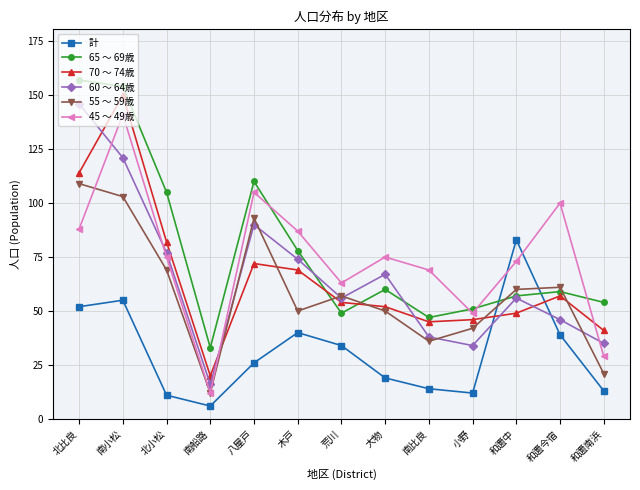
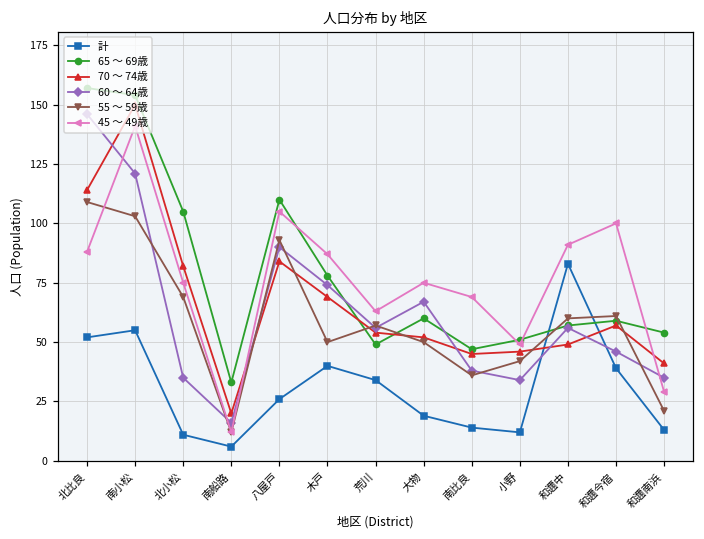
  {
    "計": {
      "北比良": 52,
      "南小松": 55,
      "北小松": 11,
      "南船路": 6,
      "八屋戸": 26,
      "木戸": 40,
      "荒川": 34,
      "大物": 19,
      "南比良": 14,
      "小野": 12,
      "和邇中": 83,
      "和邇今宿": 39,
      "和邇南浜": 13
    },
    "65 ～ 69歳": {
      "北小松": 105,
      "南船路": 33,
      "八屋戸": 110,
      "木戸": 78,
      "荒川": 49,
      "大物": 60,
      "南比良": 47,
      "小野": 51,
      "和邇今宿": 59,
      "和邇南浜": 54
    },
    "70 ～ 74歳": {
      "北比良": 114,
      "北小松": 82,
      "南船路": 20,
-     "八屋戸": 72,
+     "八屋戸": 84,
      "木戸": 69,
      "荒川": 54,
      "大物": 52,
      "南比良": 45,
      "小野": 46,
      "和邇中": 49,
      "和邇今宿": 57,
      "和邇南浜": 41
    },
    "60 ～ 64歳": {
      "南小松": 121,
-     "北小松": 77,
+     "北小松": 35,
      "南船路": 16,
      "八屋戸": 90,
      "木戸": 74,
      "大物": 67,
      "南比良": 38,
      "小野": 34,
      "和邇今宿": 46,
      "和邇南浜": 35
    },
    "55 ～ 59歳": {
      "北比良": 109,
      "南小松": 103,
      "北小松": 69,
      "八屋戸": 93,
      "木戸": 50,
      "大物": 50,
      "南比良": 36,
      "小野": 42,
      "和邇中": 60,
      "和邇今宿": 61,
      "和邇南浜": 21
    },
    "45 ～ 49歳": {
      "北比良": 88,
      "北小松": 75,
      "八屋戸": 105,
      "木戸": 87,
      "荒川": 63,
      "大物": 75,
      "南比良": 69,
      "小野": 49,
-     "和邇中": 73,
+     "和邇中": 91,
      "和邇今宿": 100,
      "和邇南浜": 29
    }
  }
